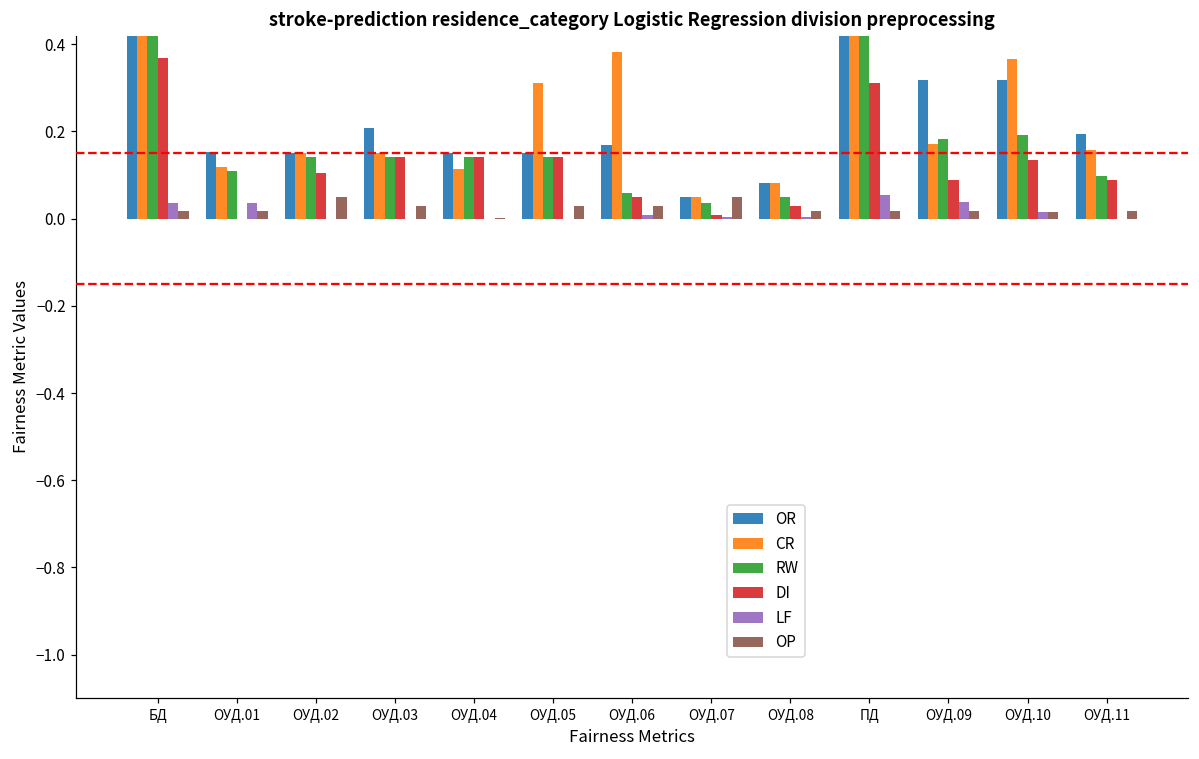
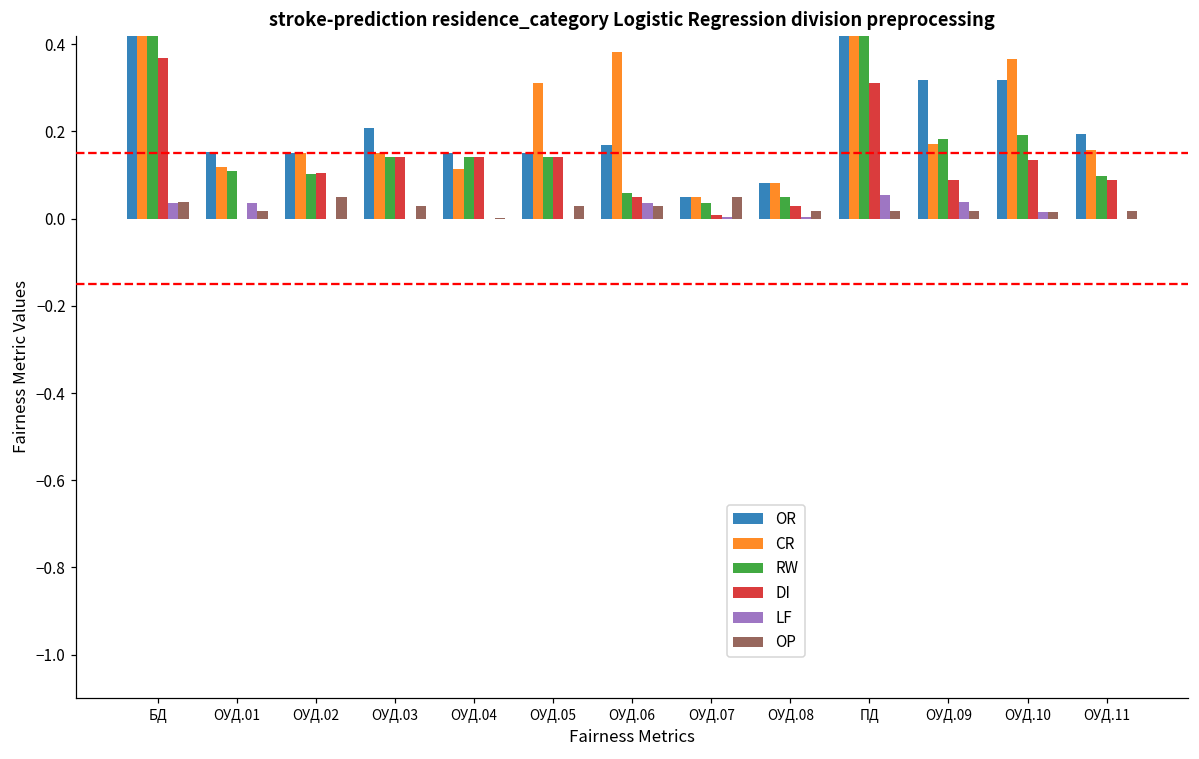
  {
    "OR": {
      "ОУД.01": 0.15,
      "ОУД.02": 0.15,
      "ОУД.03": 0.21,
      "ОУД.04": 0.15,
      "ОУД.05": 0.15,
      "ОУД.06": 0.17,
      "ОУД.07": 0.05,
      "ОУД.08": 0.08,
      "ОУД.09": 0.32,
      "ОУД.10": 0.32,
      "ОУД.11": 0.19
    },
    "CR": {
      "ОУД.01": 0.12,
      "ОУД.02": 0.15,
      "ОУД.03": 0.15,
      "ОУД.04": 0.11,
      "ОУД.05": 0.31,
      "ОУД.06": 0.38,
      "ОУД.07": 0.05,
      "ОУД.08": 0.08,
      "ОУД.09": 0.17,
      "ОУД.10": 0.37,
      "ОУД.11": 0.16
    },
    "RW": {
      "ОУД.01": 0.11,
-     "ОУД.02": 0.14,
+     "ОУД.02": 0.10,
      "ОУД.03": 0.14,
      "ОУД.04": 0.14,
      "ОУД.05": 0.14,
      "ОУД.06": 0.06,
      "ОУД.07": 0.04,
      "ОУД.08": 0.05,
      "ОУД.09": 0.18,
      "ОУД.10": 0.19,
      "ОУД.11": 0.10
    },
    "DI": {
      "БД": 0.37,
      "ОУД.01": 0.00,
      "ОУД.02": 0.10,
      "ОУД.03": 0.14,
      "ОУД.04": 0.14,
      "ОУД.05": 0.14,
      "ОУД.06": 0.05,
      "ОУД.07": 0.01,
      "ОУД.08": 0.03,
      "ПД": 0.31,
      "ОУД.09": 0.09,
      "ОУД.10": 0.13,
      "ОУД.11": 0.09
    },
    "LF": {
      "БД": 0.04,
      "ОУД.01": 0.04,
      "ОУД.02": 0.00,
      "ОУД.03": 0.00,
      "ОУД.04": 0.00,
      "ОУД.05": 0.00,
-     "ОУД.06": 0.01,
+     "ОУД.06": 0.03,
      "ПД": 0.05,
      "ОУД.09": 0.04,
      "ОУД.10": 0.02,
      "ОУД.11": 0.00
    },
    "OP": {
-     "БД": 0.02,
+     "БД": 0.04,
      "ОУД.01": 0.02,
      "ОУД.02": 0.05,
      "ОУД.03": 0.03,
      "ОУД.05": 0.03,
      "ОУД.06": 0.03,
      "ОУД.07": 0.05,
      "ОУД.08": 0.02,
      "ПД": 0.02,
      "ОУД.09": 0.02,
      "ОУД.10": 0.02,
      "ОУД.11": 0.02
    }
  }
